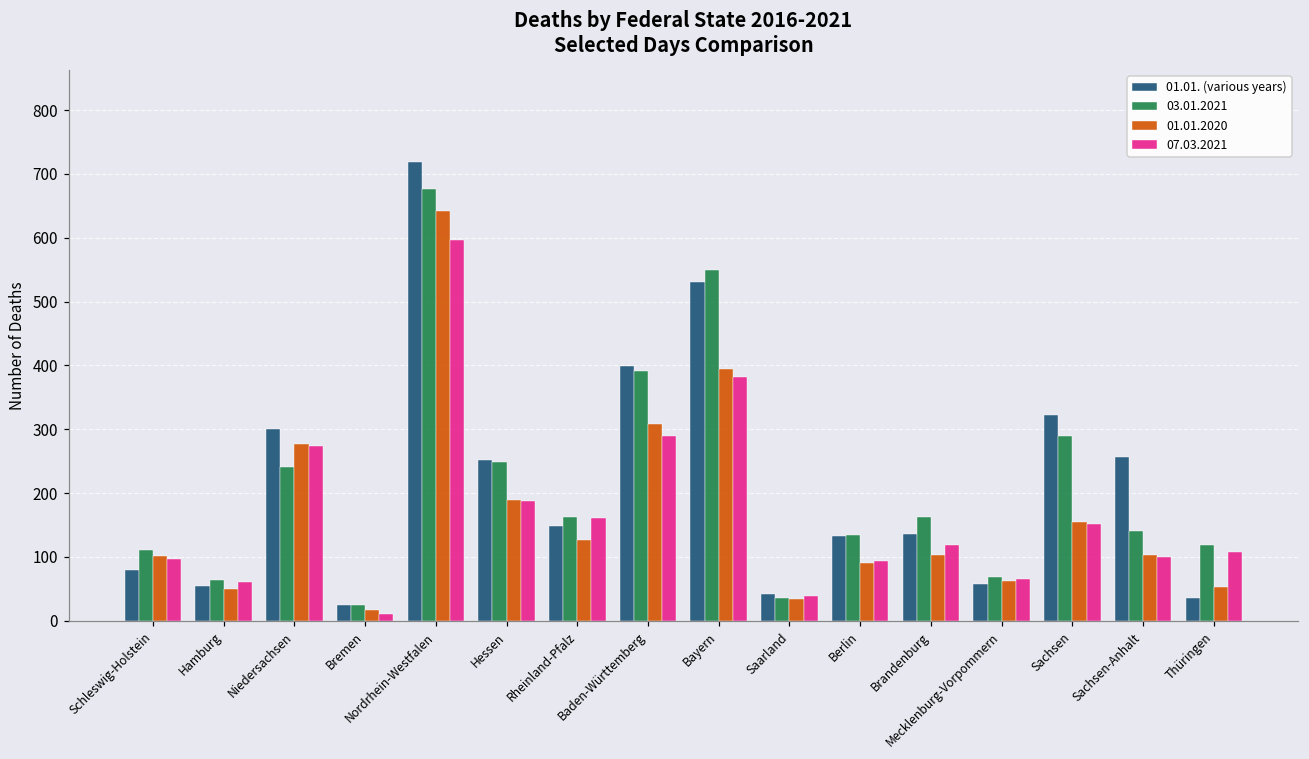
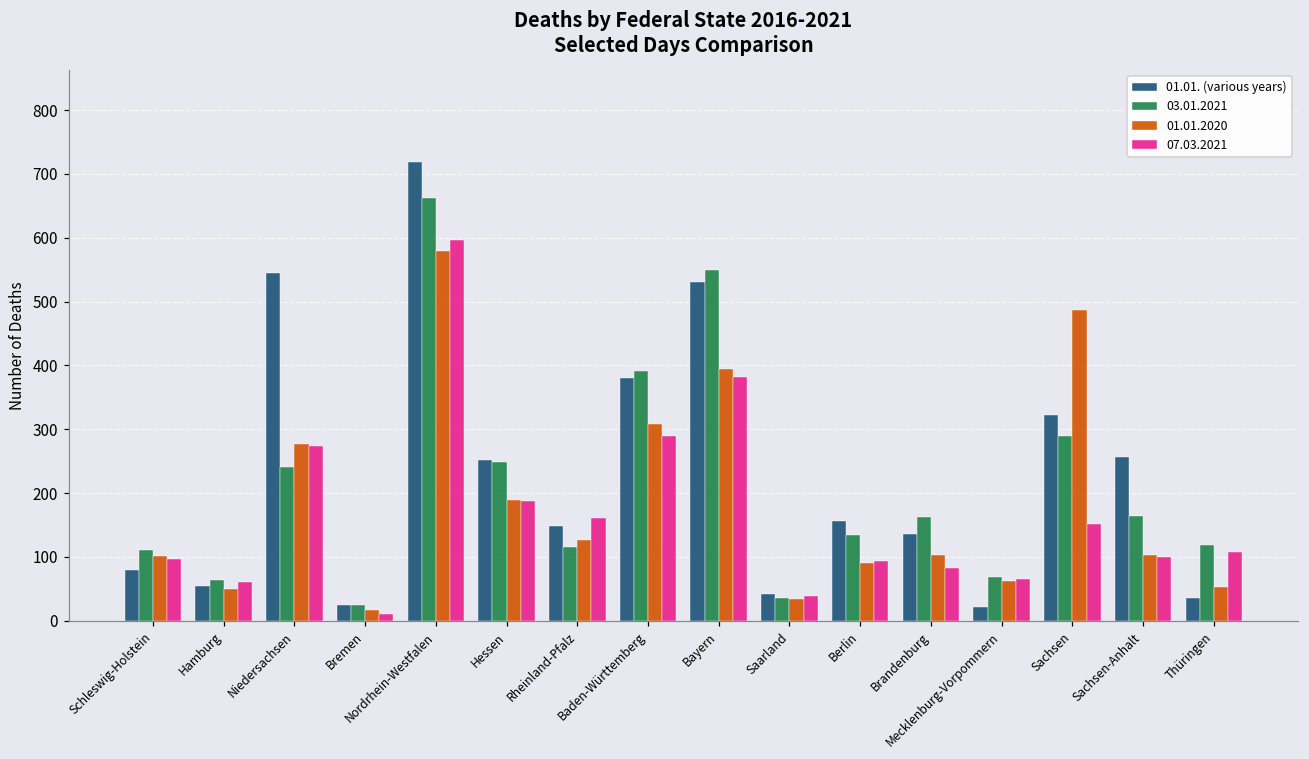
  {
    "01.01. (various years)": {
      "Schleswig-Holstein": 80,
      "Hamburg": 60,
-     "Niedersachsen": 300,
+     "Niedersachsen": 550,
      "Bremen": 20,
      "Nordrhein-Westfalen": 720,
      "Hessen": 250,
      "Rheinland-Pfalz": 150,
-     "Baden-Württemberg": 400,
+     "Baden-Württemberg": 380,
      "Bayern": 530,
      "Saarland": 40,
-     "Berlin": 130,
+     "Berlin": 160,
      "Brandenburg": 140,
-     "Mecklenburg-Vorpommern": 60,
+     "Mecklenburg-Vorpommern": 20,
      "Sachsen": 320,
      "Sachsen-Anhalt": 260,
      "Thüringen": 40
    },
    "03.01.2021": {
      "Schleswig-Holstein": 110,
      "Hamburg": 60,
      "Niedersachsen": 240,
      "Bremen": 20,
-     "Nordrhein-Westfalen": 680,
+     "Nordrhein-Westfalen": 660,
      "Hessen": 250,
-     "Rheinland-Pfalz": 160,
+     "Rheinland-Pfalz": 120,
      "Baden-Württemberg": 390,
      "Bayern": 550,
      "Saarland": 40,
      "Berlin": 130,
      "Brandenburg": 160,
      "Mecklenburg-Vorpommern": 70,
      "Sachsen": 290,
-     "Sachsen-Anhalt": 140,
+     "Sachsen-Anhalt": 160,
      "Thüringen": 120
    },
    "01.01.2020": {
      "Schleswig-Holstein": 100,
      "Hamburg": 50,
      "Niedersachsen": 280,
      "Bremen": 20,
-     "Nordrhein-Westfalen": 640,
+     "Nordrhein-Westfalen": 580,
      "Hessen": 190,
      "Rheinland-Pfalz": 130,
      "Baden-Württemberg": 310,
      "Bayern": 400,
      "Saarland": 30,
      "Berlin": 90,
      "Brandenburg": 100,
      "Mecklenburg-Vorpommern": 60,
-     "Sachsen": 150,
+     "Sachsen": 490,
      "Sachsen-Anhalt": 100,
      "Thüringen": 50
    },
    "07.03.2021": {
      "Schleswig-Holstein": 100,
      "Hamburg": 60,
      "Niedersachsen": 270,
      "Bremen": 10,
      "Nordrhein-Westfalen": 600,
      "Hessen": 190,
      "Rheinland-Pfalz": 160,
      "Baden-Württemberg": 290,
      "Bayern": 380,
      "Saarland": 40,
      "Berlin": 90,
-     "Brandenburg": 120,
+     "Brandenburg": 80,
      "Mecklenburg-Vorpommern": 70,
      "Sachsen": 150,
      "Sachsen-Anhalt": 100,
      "Thüringen": 110
    }
  }
